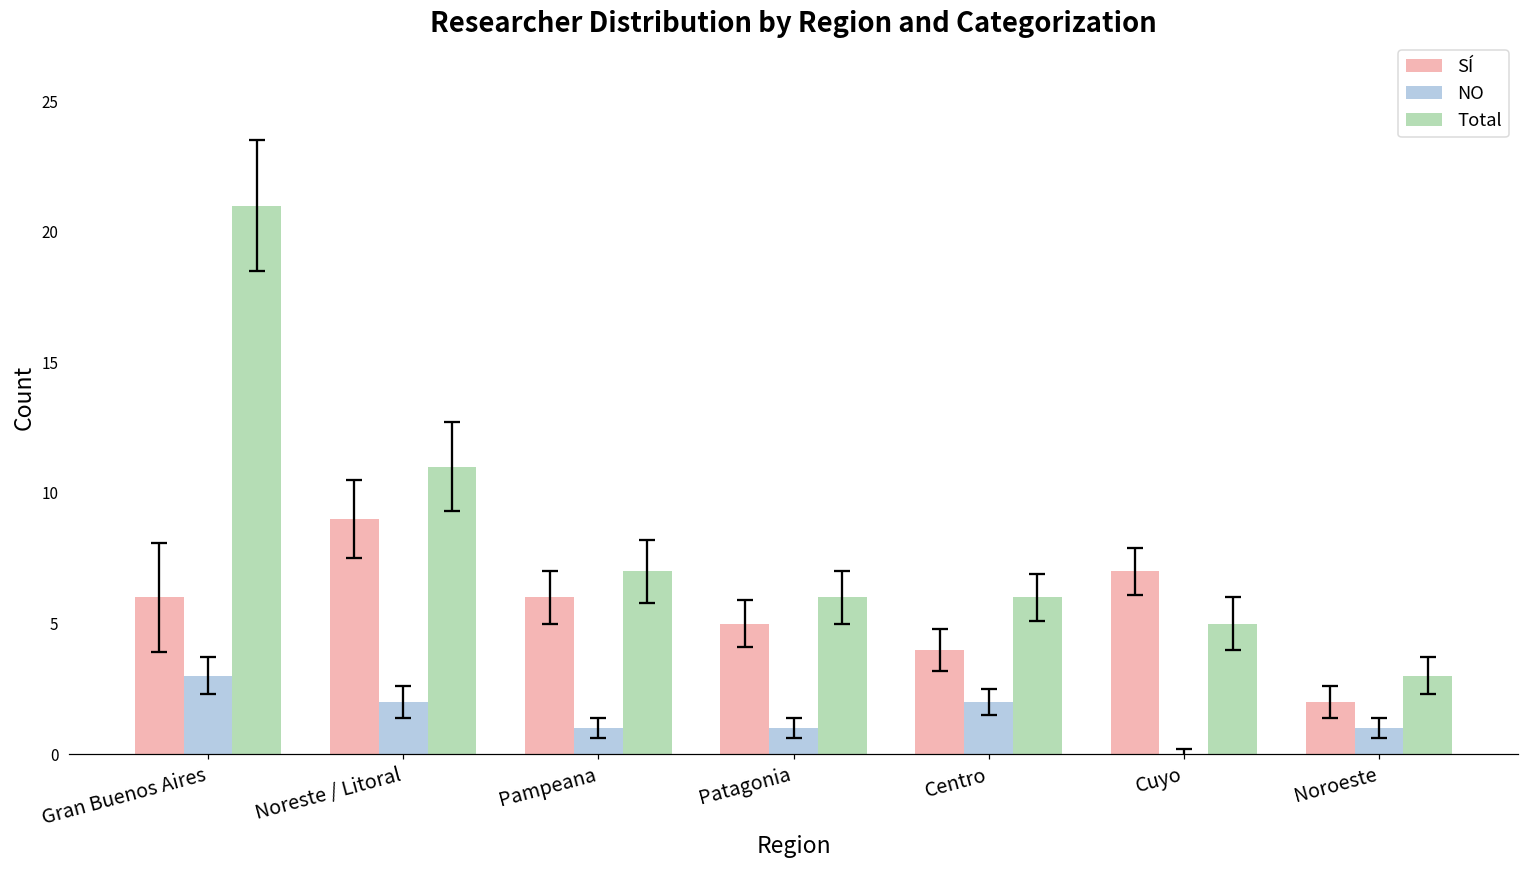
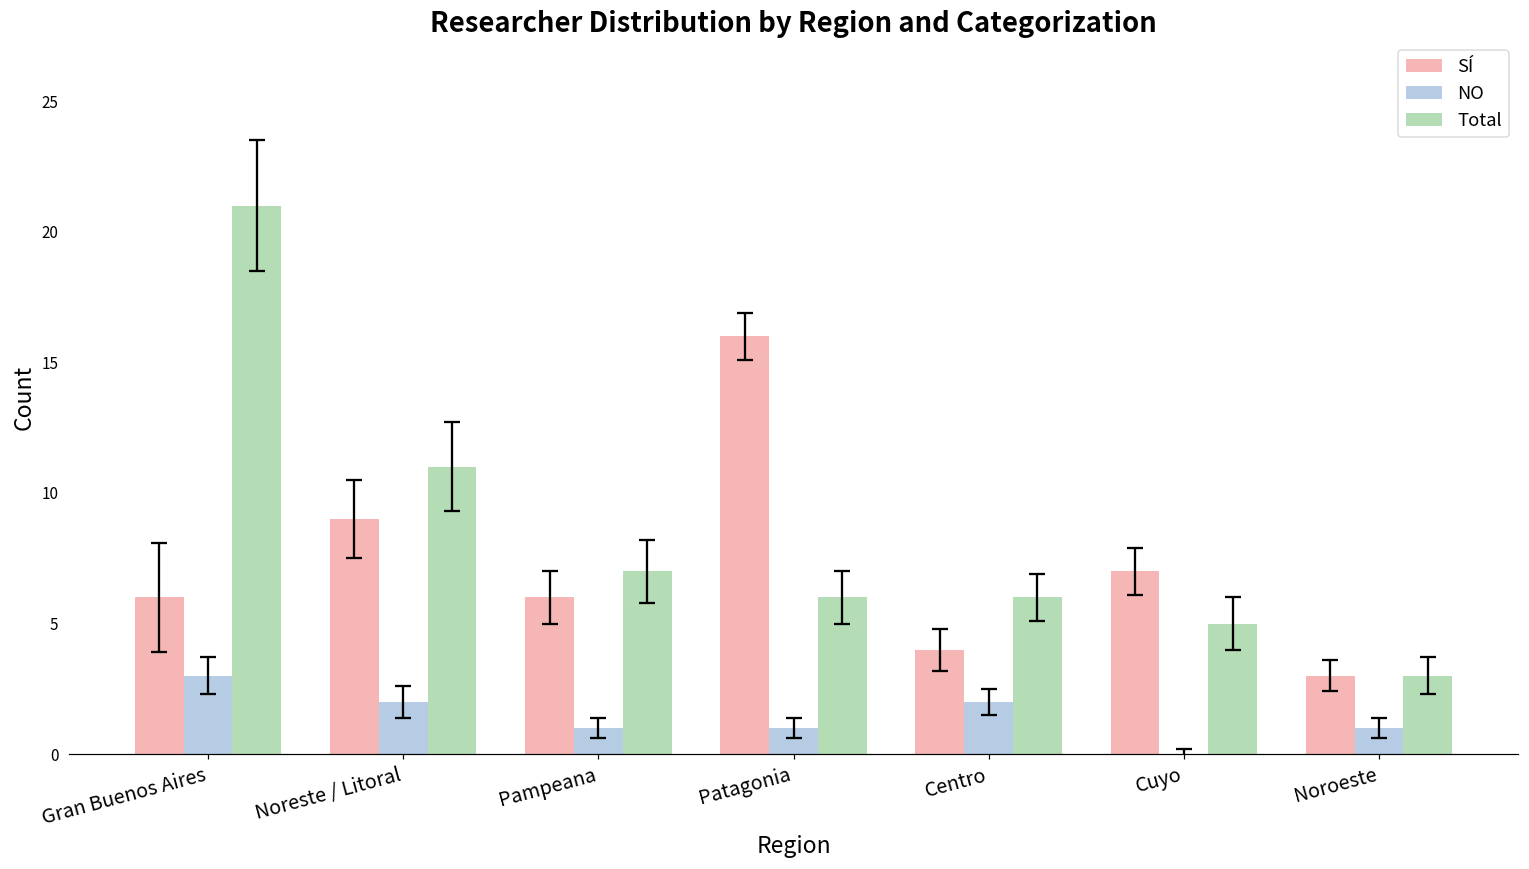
  {
    "SÍ": {
      "Gran Buenos Aires": 6,
      "Noreste / Litoral": 9,
      "Pampeana": 6,
-     "Patagonia": 5,
+     "Patagonia": 16,
      "Centro": 4,
      "Cuyo": 7,
-     "Noroeste": 2
+     "Noroeste": 3
    }
  }
